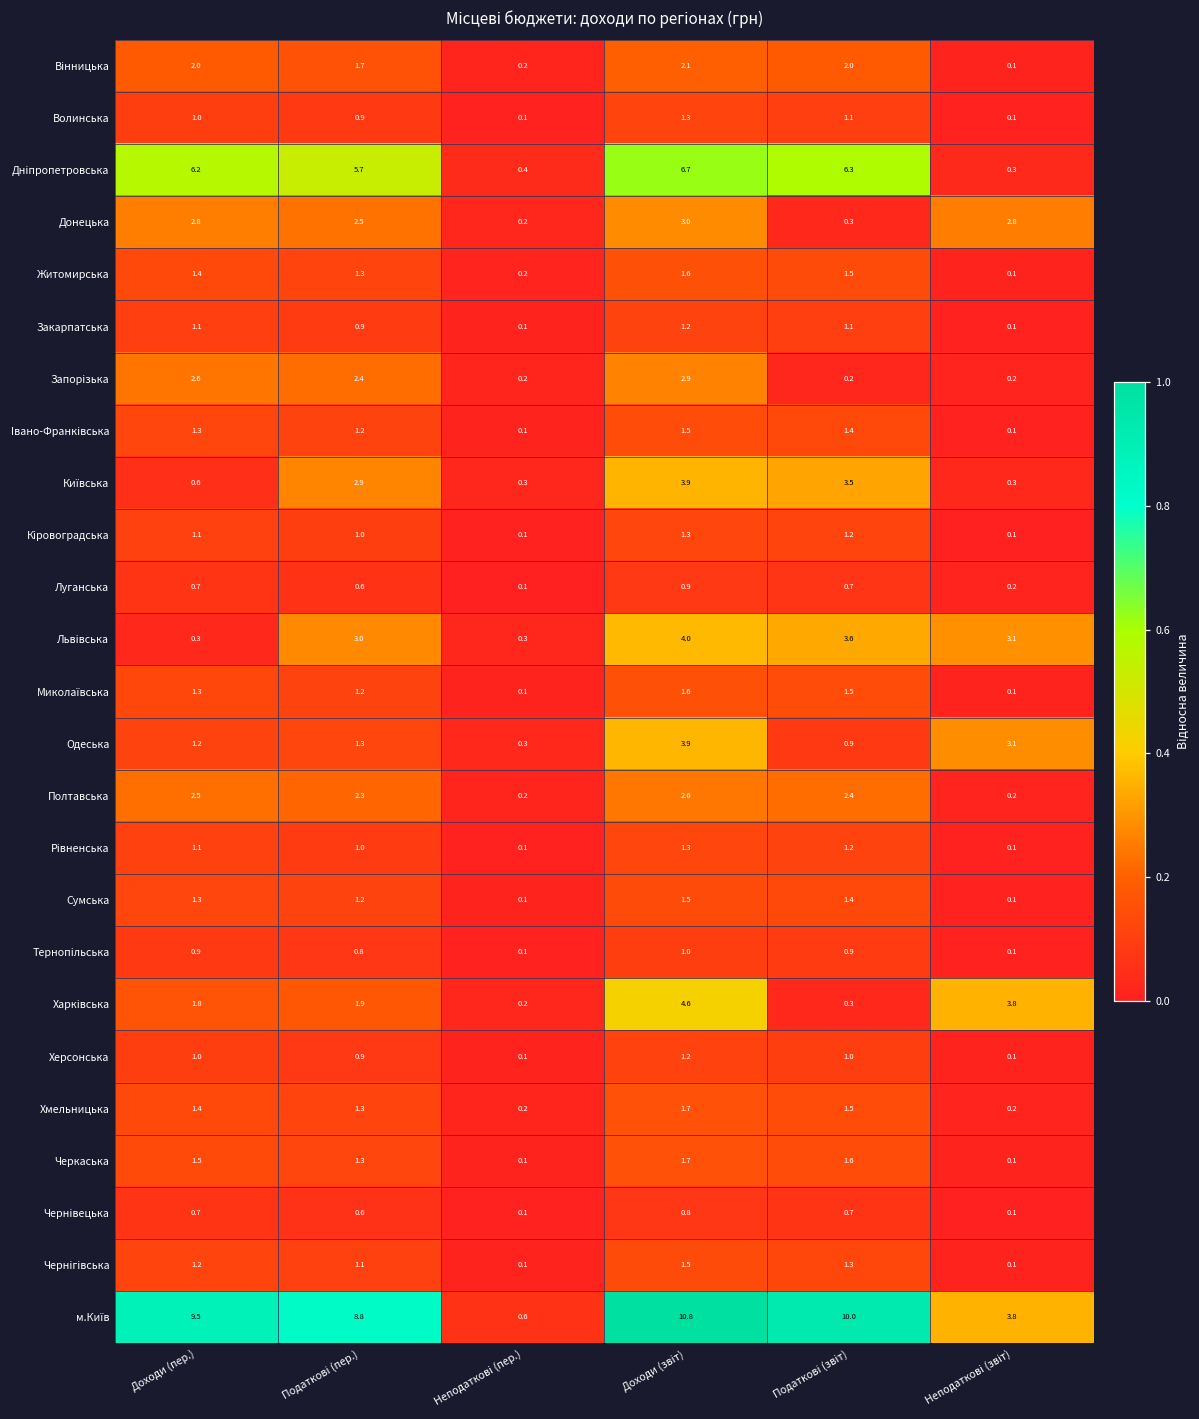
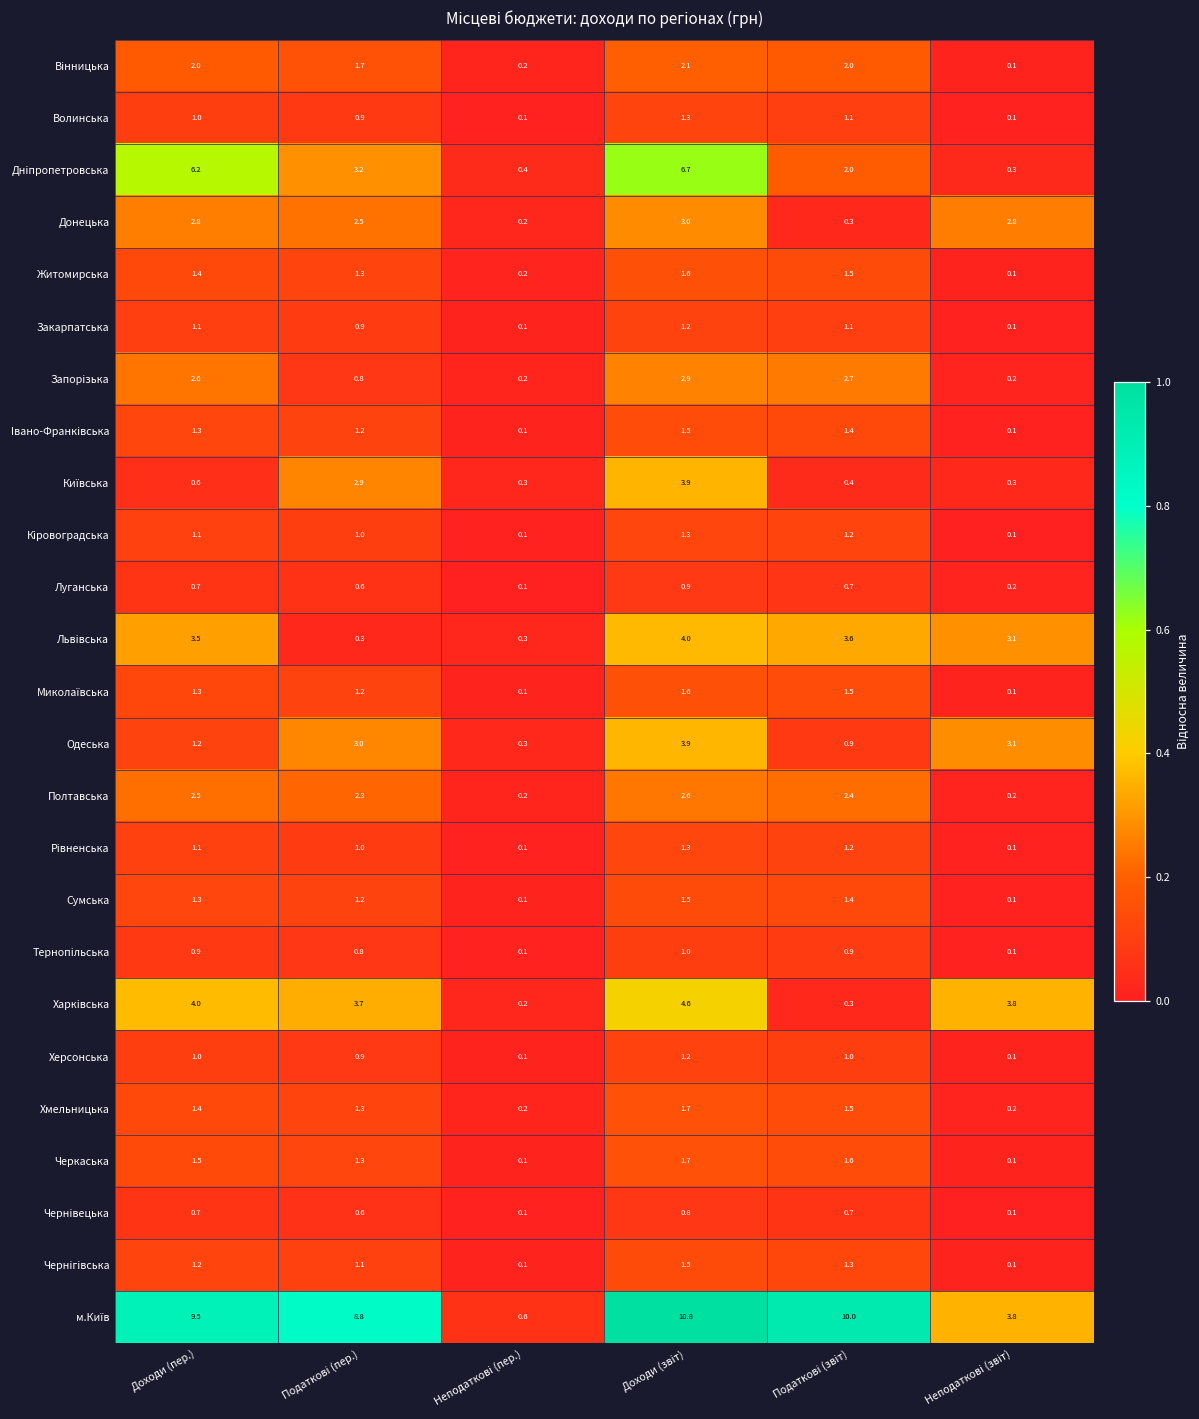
  {
    "Вінницька": {
      "Доходи (пер.)": 2.0,
      "Податкові (пер.)": 1.7,
      "Неподаткові (пер.)": 0.2,
      "Доходи (звіт)": 2.1,
      "Податкові (звіт)": 2.0,
      "Неподаткові (звіт)": 0.1
    },
    "Волинська": {
      "Доходи (пер.)": 1.0,
      "Податкові (пер.)": 0.9,
      "Неподаткові (пер.)": 0.1,
      "Доходи (звіт)": 1.3,
      "Податкові (звіт)": 1.1,
      "Неподаткові (звіт)": 0.1
    },
    "Дніпропетровська": {
      "Доходи (пер.)": 6.2,
-     "Податкові (пер.)": 5.7,
+     "Податкові (пер.)": 3.2,
      "Неподаткові (пер.)": 0.4,
      "Доходи (звіт)": 6.7,
-     "Податкові (звіт)": 6.3,
+     "Податкові (звіт)": 2.0,
      "Неподаткові (звіт)": 0.3
    },
    "Донецька": {
      "Доходи (пер.)": 2.8,
      "Податкові (пер.)": 2.5,
      "Неподаткові (пер.)": 0.2,
      "Доходи (звіт)": 3.0,
      "Податкові (звіт)": 0.3,
      "Неподаткові (звіт)": 2.8
    },
    "Житомирська": {
      "Доходи (пер.)": 1.4,
      "Податкові (пер.)": 1.3,
      "Неподаткові (пер.)": 0.2,
      "Доходи (звіт)": 1.6,
      "Податкові (звіт)": 1.5,
      "Неподаткові (звіт)": 0.1
    },
    "Закарпатська": {
      "Доходи (пер.)": 1.1,
      "Податкові (пер.)": 0.9,
      "Неподаткові (пер.)": 0.1,
      "Доходи (звіт)": 1.2,
      "Податкові (звіт)": 1.1,
      "Неподаткові (звіт)": 0.1
    },
    "Запорізька": {
      "Доходи (пер.)": 2.6,
-     "Податкові (пер.)": 2.4,
+     "Податкові (пер.)": 0.8,
      "Неподаткові (пер.)": 0.2,
      "Доходи (звіт)": 2.9,
-     "Податкові (звіт)": 0.2,
+     "Податкові (звіт)": 2.7,
      "Неподаткові (звіт)": 0.2
    },
    "Івано-Франківська": {
      "Доходи (пер.)": 1.3,
      "Податкові (пер.)": 1.2,
      "Неподаткові (пер.)": 0.1,
      "Доходи (звіт)": 1.5,
      "Податкові (звіт)": 1.4,
      "Неподаткові (звіт)": 0.1
    },
    "Київська": {
      "Доходи (пер.)": 0.6,
      "Податкові (пер.)": 2.9,
      "Неподаткові (пер.)": 0.3,
      "Доходи (звіт)": 3.9,
-     "Податкові (звіт)": 3.5,
+     "Податкові (звіт)": 0.4,
      "Неподаткові (звіт)": 0.3
    },
    "Кіровоградська": {
      "Доходи (пер.)": 1.1,
      "Податкові (пер.)": 1.0,
      "Неподаткові (пер.)": 0.1,
      "Доходи (звіт)": 1.3,
      "Податкові (звіт)": 1.2,
      "Неподаткові (звіт)": 0.1
    },
    "Луганська": {
      "Доходи (пер.)": 0.7,
      "Податкові (пер.)": 0.6,
      "Неподаткові (пер.)": 0.1,
      "Доходи (звіт)": 0.9,
      "Податкові (звіт)": 0.7,
      "Неподаткові (звіт)": 0.2
    },
    "Львівська": {
-     "Доходи (пер.)": 0.3,
-     "Податкові (пер.)": 3.0,
+     "Доходи (пер.)": 3.5,
+     "Податкові (пер.)": 0.3,
      "Неподаткові (пер.)": 0.3,
      "Доходи (звіт)": 4.0,
      "Податкові (звіт)": 3.6,
      "Неподаткові (звіт)": 3.1
    },
    "Миколаївська": {
      "Доходи (пер.)": 1.3,
      "Податкові (пер.)": 1.2,
      "Неподаткові (пер.)": 0.1,
      "Доходи (звіт)": 1.6,
      "Податкові (звіт)": 1.5,
      "Неподаткові (звіт)": 0.1
    },
    "Одеська": {
      "Доходи (пер.)": 1.2,
-     "Податкові (пер.)": 1.3,
+     "Податкові (пер.)": 3.0,
      "Неподаткові (пер.)": 0.3,
      "Доходи (звіт)": 3.9,
      "Податкові (звіт)": 0.9,
      "Неподаткові (звіт)": 3.1
    },
    "Полтавська": {
      "Доходи (пер.)": 2.5,
      "Податкові (пер.)": 2.3,
      "Неподаткові (пер.)": 0.2,
      "Доходи (звіт)": 2.6,
      "Податкові (звіт)": 2.4,
      "Неподаткові (звіт)": 0.2
    },
    "Рівненська": {
      "Доходи (пер.)": 1.1,
      "Податкові (пер.)": 1.0,
      "Неподаткові (пер.)": 0.1,
      "Доходи (звіт)": 1.3,
      "Податкові (звіт)": 1.2,
      "Неподаткові (звіт)": 0.1
    },
    "Сумська": {
      "Доходи (пер.)": 1.3,
      "Податкові (пер.)": 1.2,
      "Неподаткові (пер.)": 0.1,
      "Доходи (звіт)": 1.5,
      "Податкові (звіт)": 1.4,
      "Неподаткові (звіт)": 0.1
    },
    "Тернопільська": {
      "Доходи (пер.)": 0.9,
      "Податкові (пер.)": 0.8,
      "Неподаткові (пер.)": 0.1,
      "Доходи (звіт)": 1.0,
      "Податкові (звіт)": 0.9,
      "Неподаткові (звіт)": 0.1
    },
    "Харківська": {
-     "Доходи (пер.)": 1.8,
-     "Податкові (пер.)": 1.9,
+     "Доходи (пер.)": 4.0,
+     "Податкові (пер.)": 3.7,
      "Неподаткові (пер.)": 0.2,
      "Доходи (звіт)": 4.6,
      "Податкові (звіт)": 0.3,
      "Неподаткові (звіт)": 3.8
    },
    "Херсонська": {
      "Доходи (пер.)": 1.0,
      "Податкові (пер.)": 0.9,
      "Неподаткові (пер.)": 0.1,
      "Доходи (звіт)": 1.2,
      "Податкові (звіт)": 1.0,
      "Неподаткові (звіт)": 0.1
    },
    "Хмельницька": {
      "Доходи (пер.)": 1.4,
      "Податкові (пер.)": 1.3,
      "Неподаткові (пер.)": 0.2,
      "Доходи (звіт)": 1.7,
      "Податкові (звіт)": 1.5,
      "Неподаткові (звіт)": 0.2
    },
    "Черкаська": {
      "Доходи (пер.)": 1.5,
      "Податкові (пер.)": 1.3,
      "Неподаткові (пер.)": 0.1,
      "Доходи (звіт)": 1.7,
      "Податкові (звіт)": 1.6,
      "Неподаткові (звіт)": 0.1
    },
    "Чернівецька": {
      "Доходи (пер.)": 0.7,
      "Податкові (пер.)": 0.6,
      "Неподаткові (пер.)": 0.1,
      "Доходи (звіт)": 0.8,
      "Податкові (звіт)": 0.7,
      "Неподаткові (звіт)": 0.1
    },
    "Чернігівська": {
      "Доходи (пер.)": 1.2,
      "Податкові (пер.)": 1.1,
      "Неподаткові (пер.)": 0.1,
      "Доходи (звіт)": 1.5,
      "Податкові (звіт)": 1.3,
      "Неподаткові (звіт)": 0.1
    },
    "м.Київ": {
      "Доходи (пер.)": 9.5,
      "Податкові (пер.)": 8.8,
      "Неподаткові (пер.)": 0.6,
      "Доходи (звіт)": 10.8,
      "Податкові (звіт)": 10.0,
      "Неподаткові (звіт)": 3.8
    }
  }
